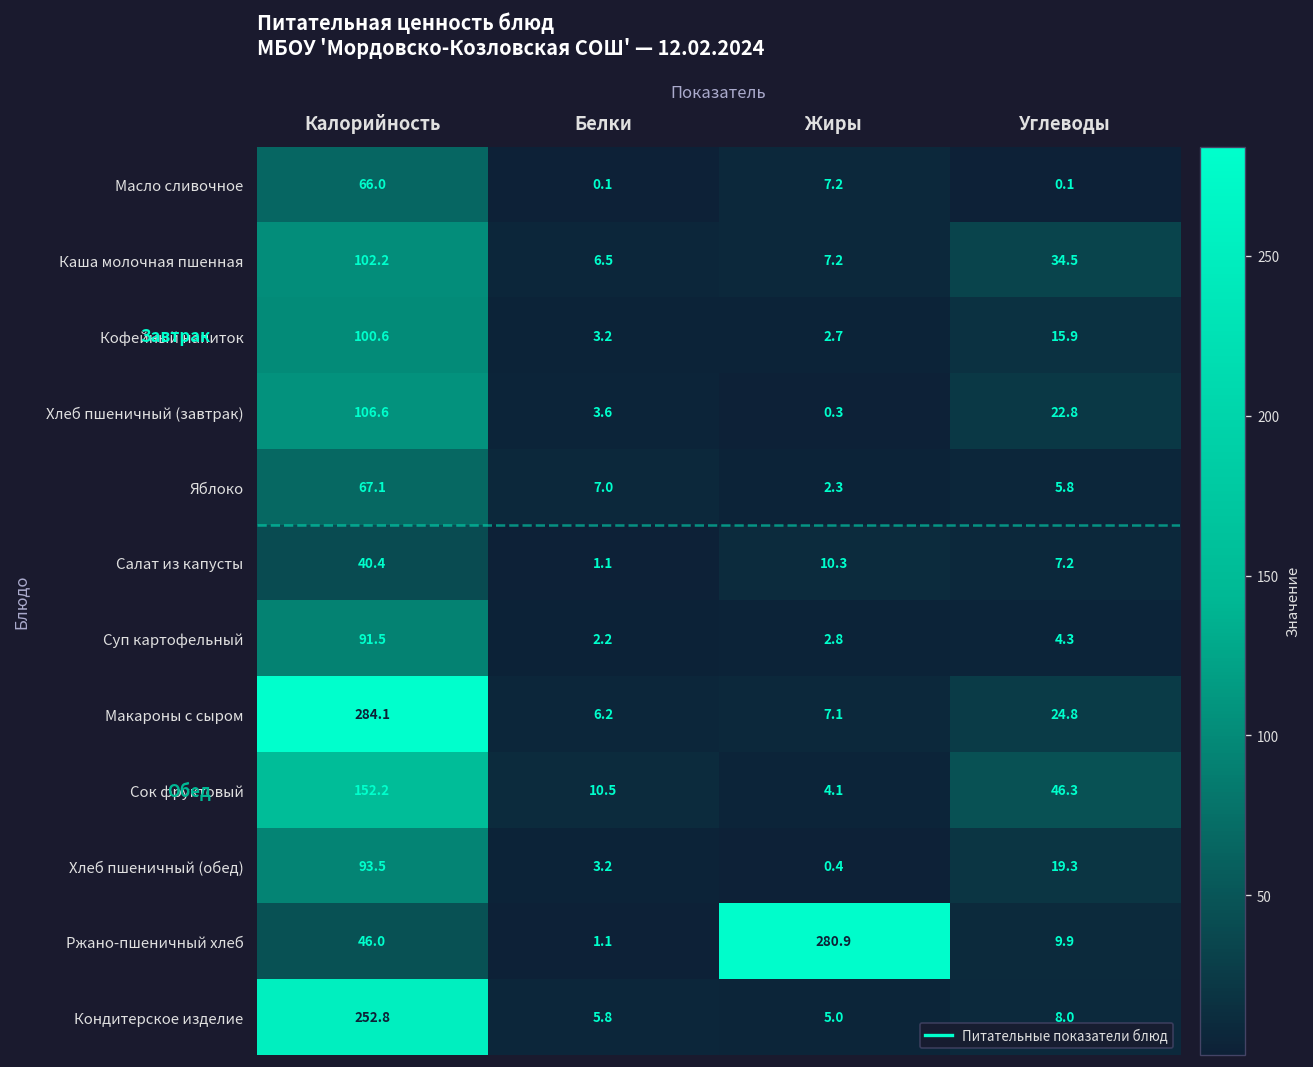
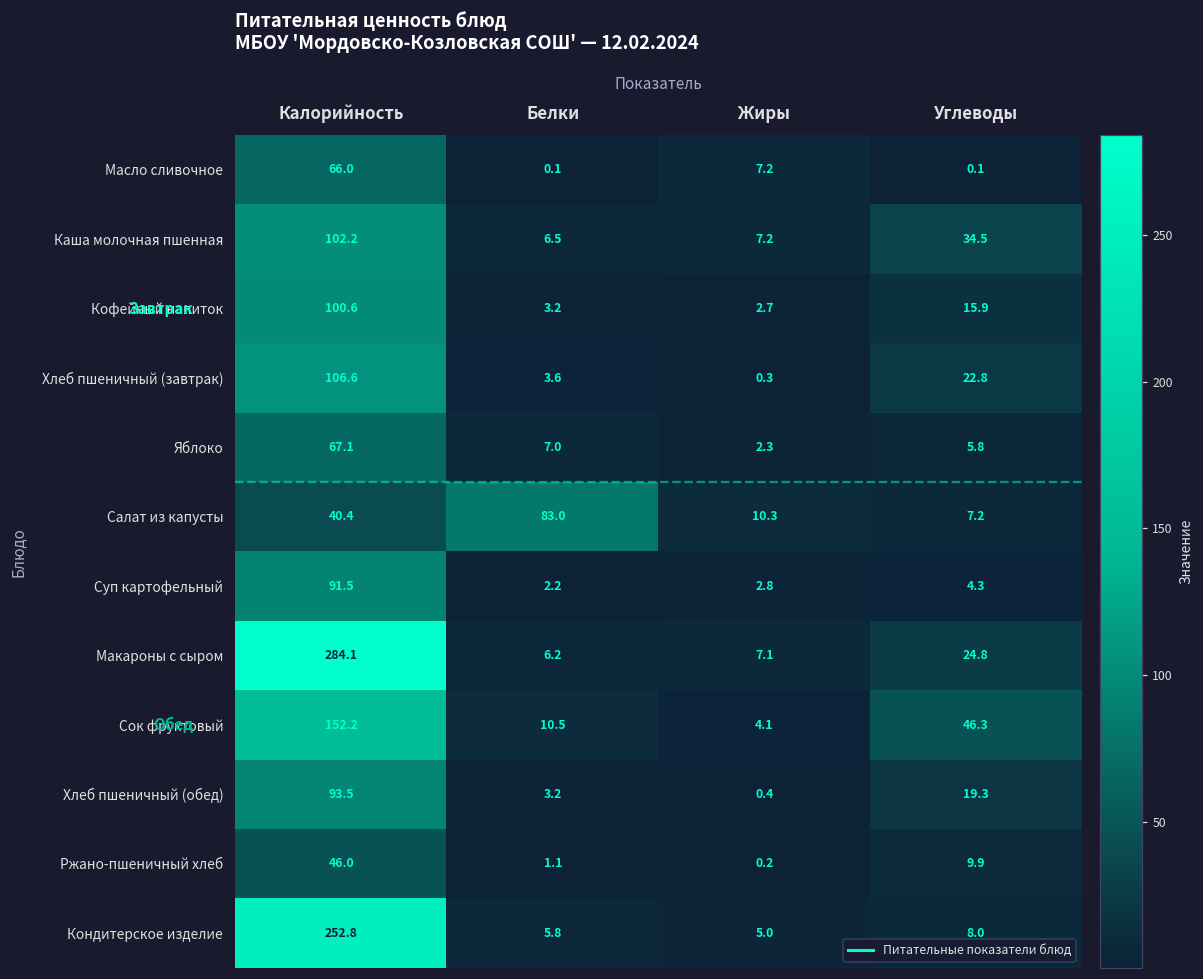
  {
    "Масло сливочное": {
      "Калорийность": 66.0,
      "Белки": 0.1,
      "Жиры": 7.2,
      "Углеводы": 0.1
    },
    "Каша молочная пшенная": {
      "Калорийность": 102.2,
      "Белки": 6.5,
      "Жиры": 7.2,
      "Углеводы": 34.5
    },
    "Кофейный напиток": {
      "Калорийность": 100.6,
      "Белки": 3.2,
      "Жиры": 2.7,
      "Углеводы": 15.9
    },
    "Хлеб пшеничный (завтрак)": {
      "Калорийность": 106.6,
      "Белки": 3.6,
      "Жиры": 0.3,
      "Углеводы": 22.8
    },
    "Яблоко": {
      "Калорийность": 67.1,
      "Белки": 7.0,
      "Жиры": 2.3,
      "Углеводы": 5.8
    },
    "Салат из капусты": {
      "Калорийность": 40.4,
-     "Белки": 1.1,
+     "Белки": 83.0,
      "Жиры": 10.3,
      "Углеводы": 7.2
    },
    "Суп картофельный": {
      "Калорийность": 91.5,
      "Белки": 2.2,
      "Жиры": 2.8,
      "Углеводы": 4.3
    },
    "Макароны с сыром": {
      "Калорийность": 284.1,
      "Белки": 6.2,
      "Жиры": 7.1,
      "Углеводы": 24.8
    },
    "Сок фруктовый": {
      "Калорийность": 152.2,
      "Белки": 10.5,
      "Жиры": 4.1,
      "Углеводы": 46.3
    },
    "Хлеб пшеничный (обед)": {
      "Калорийность": 93.5,
      "Белки": 3.2,
      "Жиры": 0.4,
      "Углеводы": 19.3
    },
    "Ржано-пшеничный хлеб": {
      "Калорийность": 46.0,
      "Белки": 1.1,
-     "Жиры": 280.9,
+     "Жиры": 0.2,
      "Углеводы": 9.9
    },
    "Кондитерское изделие": {
      "Калорийность": 252.8,
      "Белки": 5.8,
      "Жиры": 5.0
    }
  }
